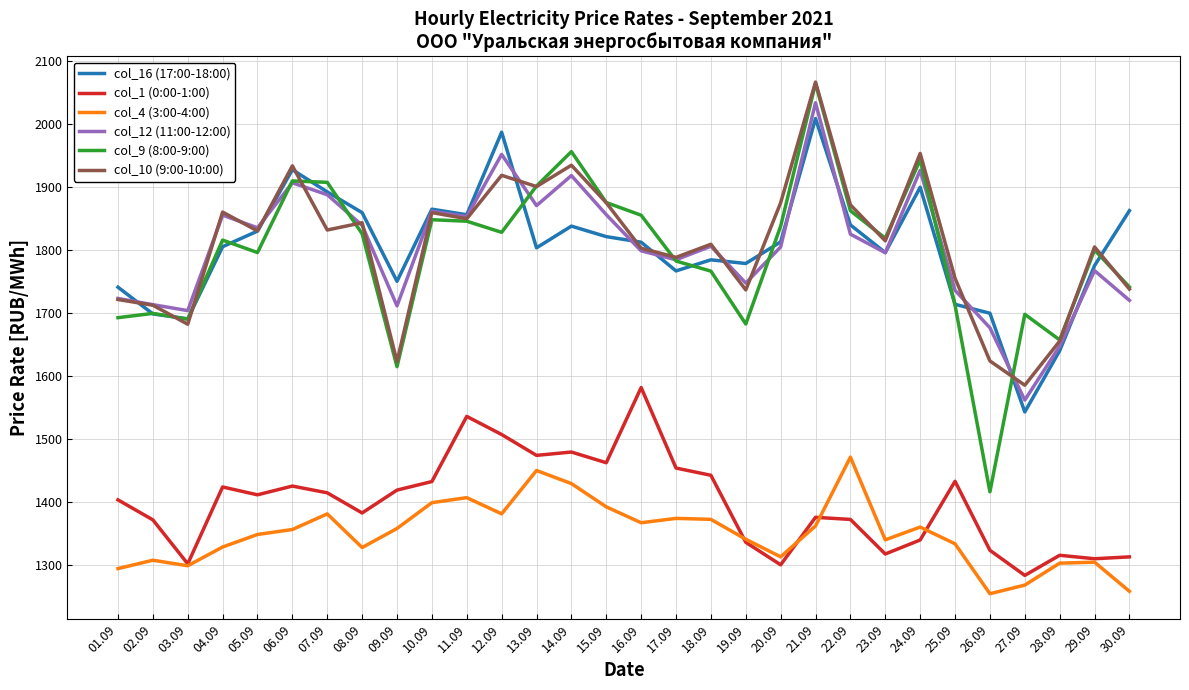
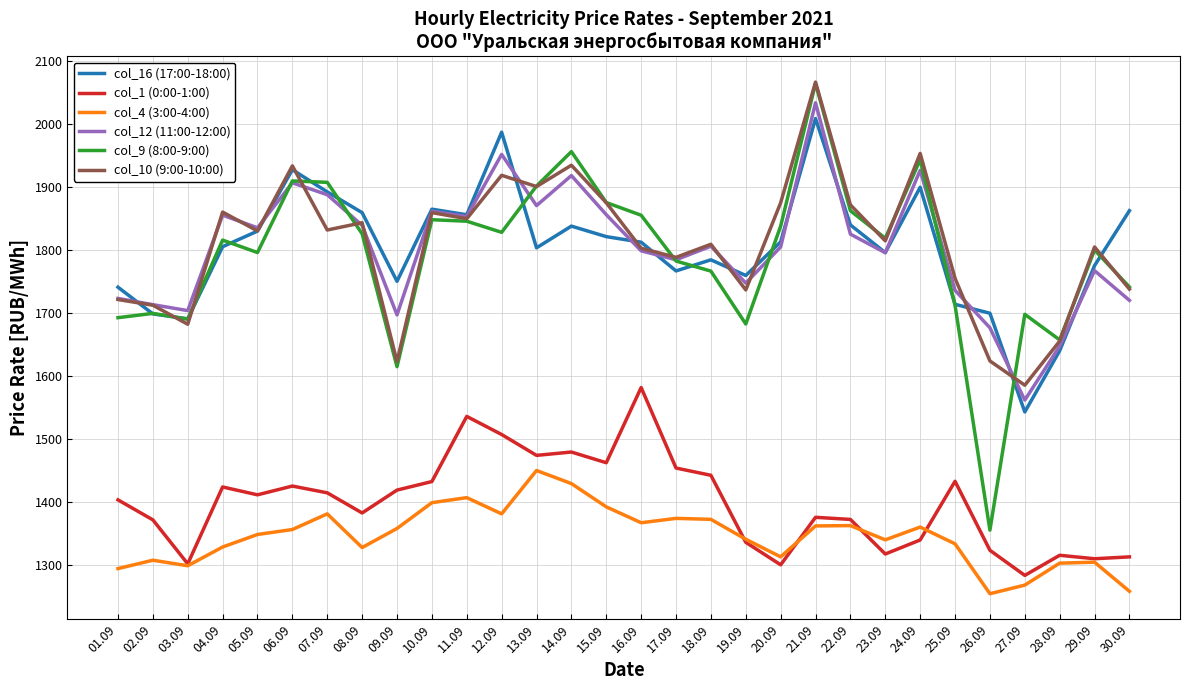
  {
    "col_16 (17:00-18:00)": {
      "01.09": 1740,
      "04.09": 1810,
      "06.09": 1930,
      "07.09": 1890,
      "08.09": 1860,
      "09.09": 1750,
      "12.09": 1990,
      "13.09": 1800,
      "14.09": 1840,
      "15.09": 1820,
      "16.09": 1810,
      "17.09": 1770,
      "18.09": 1780,
-     "19.09": 1780,
+     "19.09": 1760,
      "20.09": 1810,
      "21.09": 2010,
      "22.09": 1840,
      "24.09": 1900,
      "26.09": 1700,
      "27.09": 1540,
      "28.09": 1640,
      "29.09": 1780,
      "30.09": 1860
    },
    "col_1 (0:00-1:00)": {
      "01.09": 1400,
      "02.09": 1370,
      "04.09": 1420,
      "05.09": 1410,
      "06.09": 1430,
      "07.09": 1420,
      "08.09": 1380,
      "09.09": 1420,
      "10.09": 1430,
      "11.09": 1540,
      "12.09": 1510,
      "13.09": 1470,
      "14.09": 1480,
      "15.09": 1460,
      "16.09": 1580,
      "17.09": 1450,
      "18.09": 1440,
      "19.09": 1340,
      "20.09": 1300,
      "21.09": 1380,
      "22.09": 1370,
      "23.09": 1320,
      "24.09": 1340,
      "25.09": 1430,
      "26.09": 1320,
      "27.09": 1280,
      "28.09": 1320,
      "29.09": 1310,
      "30.09": 1310
    },
    "col_4 (3:00-4:00)": {
      "01.09": 1290,
      "02.09": 1310,
      "04.09": 1330,
      "05.09": 1350,
      "06.09": 1360,
      "07.09": 1380,
      "08.09": 1330,
      "09.09": 1360,
      "10.09": 1400,
      "11.09": 1410,
      "12.09": 1380,
      "13.09": 1450,
      "14.09": 1430,
      "15.09": 1390,
      "16.09": 1370,
      "17.09": 1370,
      "18.09": 1370,
      "19.09": 1340,
      "20.09": 1310,
      "21.09": 1360,
-     "22.09": 1470,
+     "22.09": 1360,
      "23.09": 1340,
      "24.09": 1360,
      "25.09": 1330,
      "26.09": 1250,
      "27.09": 1270,
      "28.09": 1300,
      "29.09": 1300,
      "30.09": 1260
    },
    "col_12 (11:00-12:00)": {
      "03.09": 1700,
      "04.09": 1860,
      "05.09": 1840,
      "07.09": 1890,
      "08.09": 1840,
-     "09.09": 1710,
+     "09.09": 1700,
      "12.09": 1950,
      "13.09": 1870,
      "14.09": 1920,
      "15.09": 1860,
      "16.09": 1800,
      "19.09": 1750,
      "20.09": 1810,
      "21.09": 2030,
      "22.09": 1830,
      "24.09": 1930,
      "25.09": 1740,
      "26.09": 1680,
      "27.09": 1560,
      "28.09": 1650,
      "29.09": 1770,
      "30.09": 1720
    },
    "col_9 (8:00-9:00)": {
      "01.09": 1690,
      "04.09": 1820,
      "05.09": 1800,
      "07.09": 1910,
      "08.09": 1830,
      "09.09": 1620,
      "10.09": 1850,
      "12.09": 1830,
      "14.09": 1960,
      "16.09": 1860,
      "18.09": 1770,
      "19.09": 1680,
      "20.09": 1840,
      "22.09": 1860,
      "23.09": 1820,
      "24.09": 1940,
-     "26.09": 1420,
+     "26.09": 1360,
      "27.09": 1700,
      "29.09": 1800
    },
    "col_10 (9:00-10:00)": {
      "03.09": 1680,
      "04.09": 1860,
      "06.09": 1930,
      "07.09": 1830,
      "08.09": 1840,
      "09.09": 1620,
      "12.09": 1920,
      "14.09": 1940,
      "16.09": 1800,
      "19.09": 1740,
      "20.09": 1880,
      "22.09": 1870,
      "23.09": 1820,
      "24.09": 1950,
      "25.09": 1760,
      "26.09": 1620,
      "27.09": 1590,
      "29.09": 1810
    }
  }
